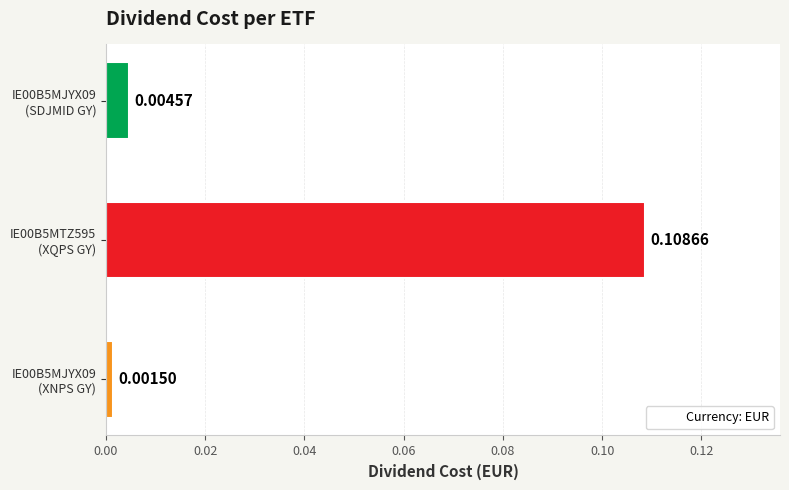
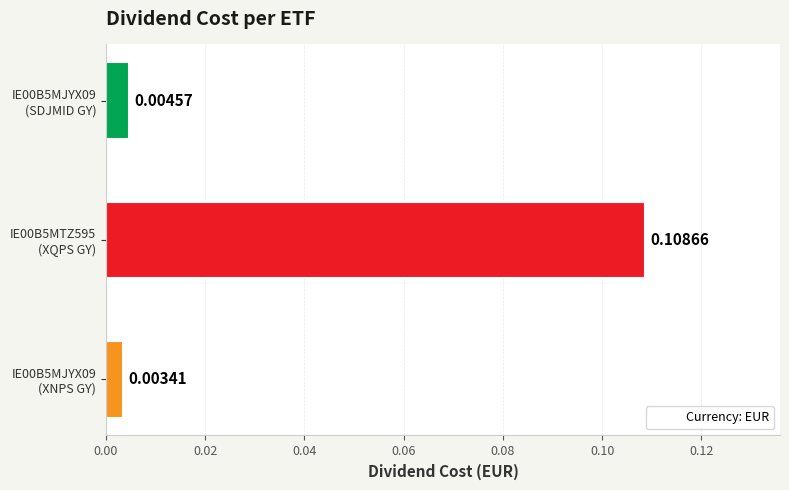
  {
    "IE00B5MJYX09 (SDJMID GY)": 0.00457,
    "IE00B5MTZ595 (XQPS GY)": 0.10866,
-   "IE00B5MJYX09 (XNPS GY)": 0.00150
+   "IE00B5MJYX09 (XNPS GY)": 0.00341
  }
